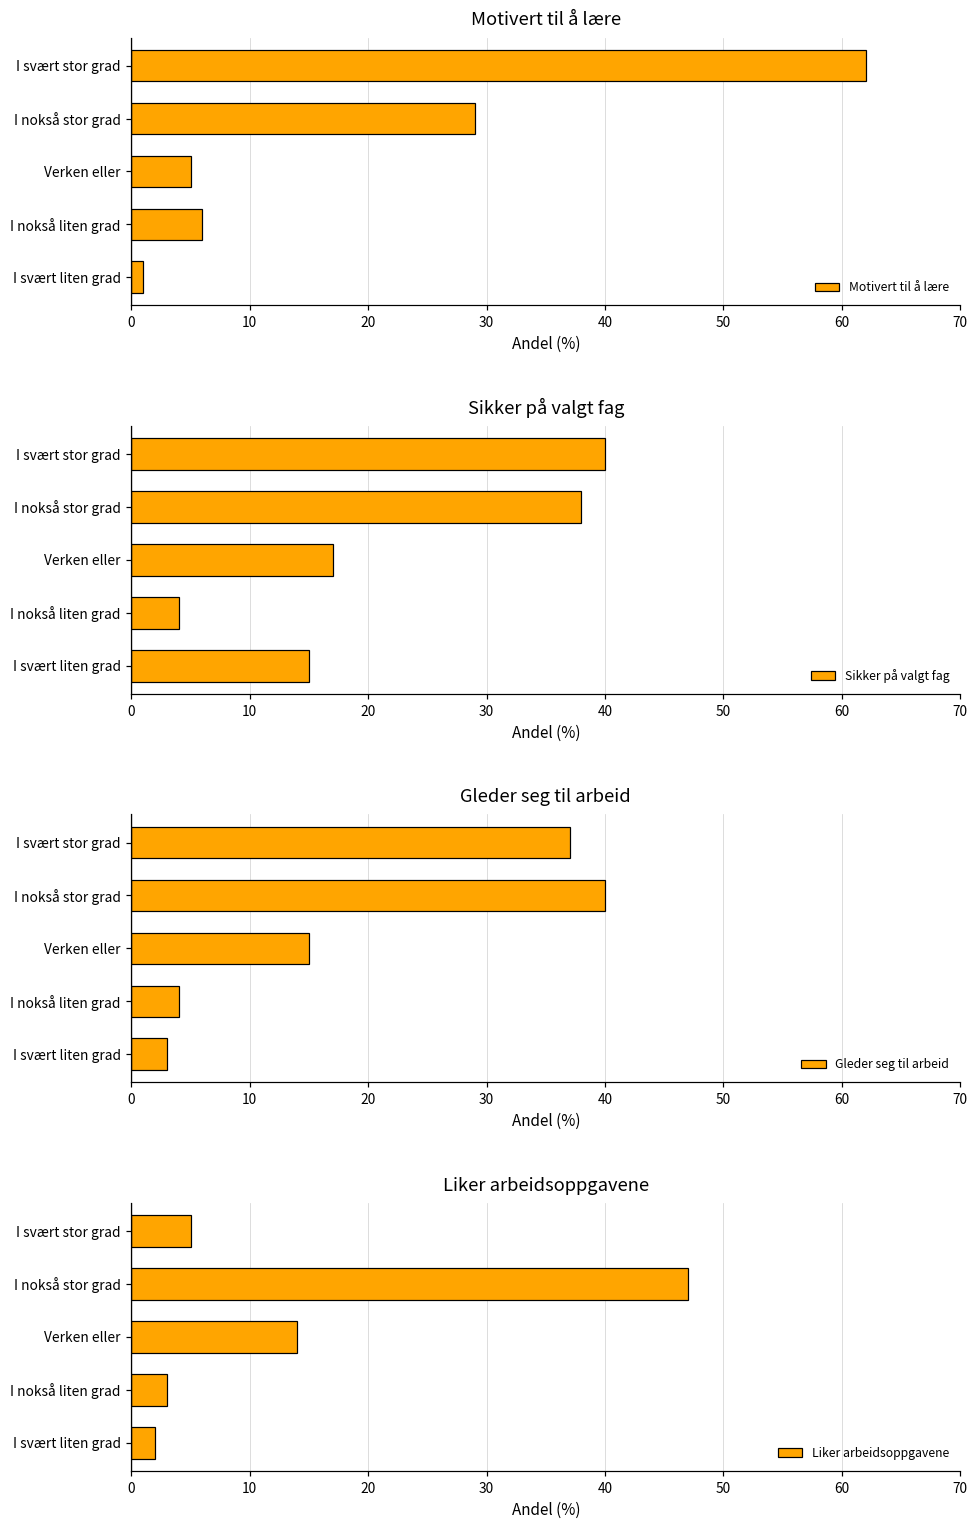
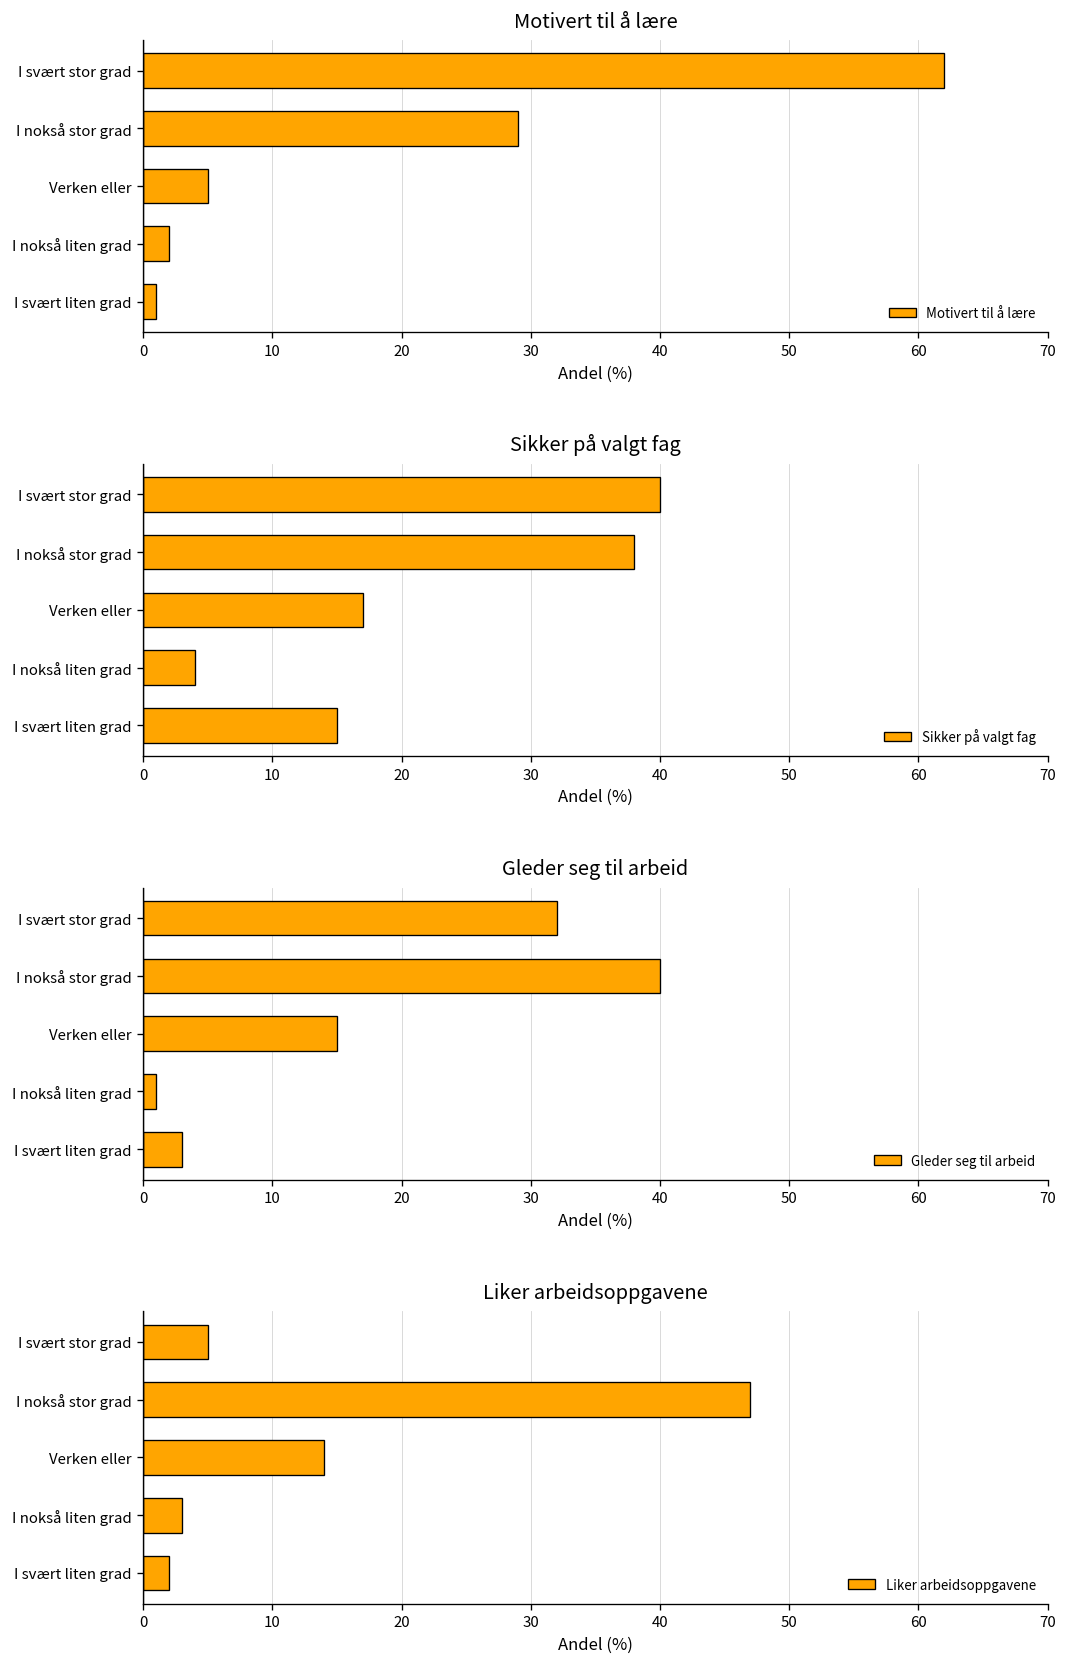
  {
    "Motivert til å lære": {
      "I svært stor grad": 62,
      "I nokså stor grad": 29,
      "Verken eller": 5,
-     "I nokså liten grad": 6,
+     "I nokså liten grad": 2,
      "I svært liten grad": 1
    },
    "Sikker på valgt fag": {
      "I svært stor grad": 40.0,
      "I nokså stor grad": 38.0,
      "Verken eller": 17.0,
      "I nokså liten grad": 4.0,
      "I svært liten grad": 15.0
    },
    "Gleder seg til arbeid": {
-     "I svært stor grad": 37,
+     "I svært stor grad": 32,
      "I nokså stor grad": 40,
      "Verken eller": 15,
-     "I nokså liten grad": 4,
+     "I nokså liten grad": 1,
      "I svært liten grad": 3
    },
    "Liker arbeidsoppgavene": {
      "I svært stor grad": 5.0,
      "I nokså stor grad": 47.0,
      "Verken eller": 14.0,
      "I nokså liten grad": 3.0,
      "I svært liten grad": 2.0
    }
  }
